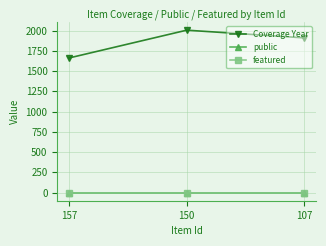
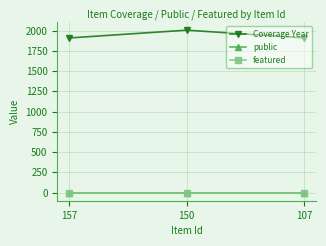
  {
    "Coverage Year": {
-     "157": 1700,
+     "157": 1900,
      "150": 2000
    },
    "featured": {
      "157": 0,
      "150": 0,
      "107": 0
    }
  }
